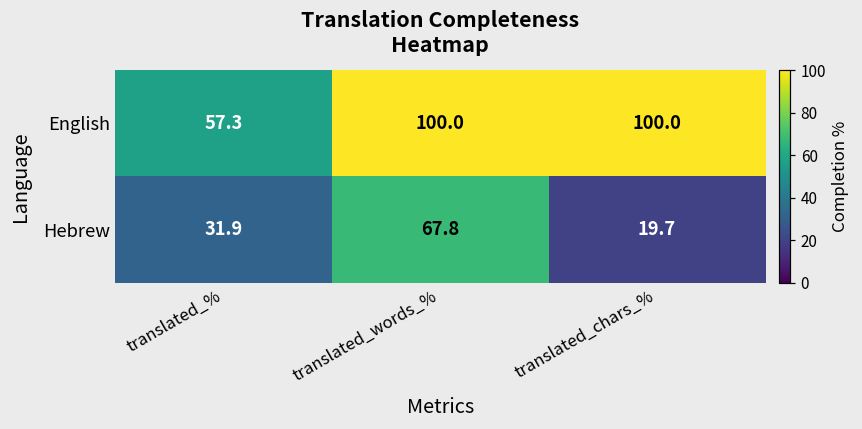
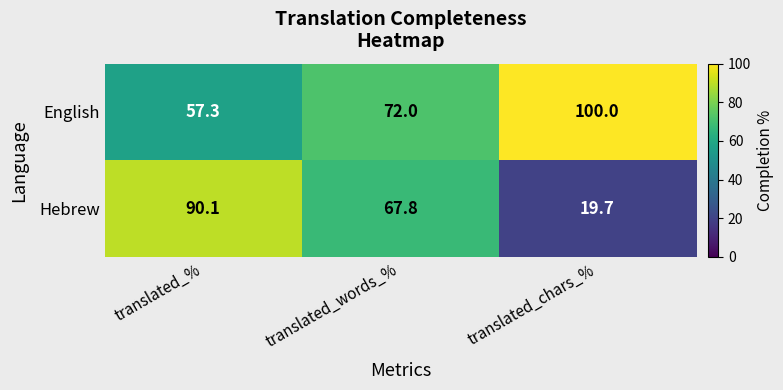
  {
    "English": {
      "translated_%": 57.3,
-     "translated_words_%": 100.0,
+     "translated_words_%": 72.0,
      "translated_chars_%": 100.0
    },
    "Hebrew": {
-     "translated_%": 31.9,
+     "translated_%": 90.1,
      "translated_words_%": 67.8,
      "translated_chars_%": 19.7
    }
  }
